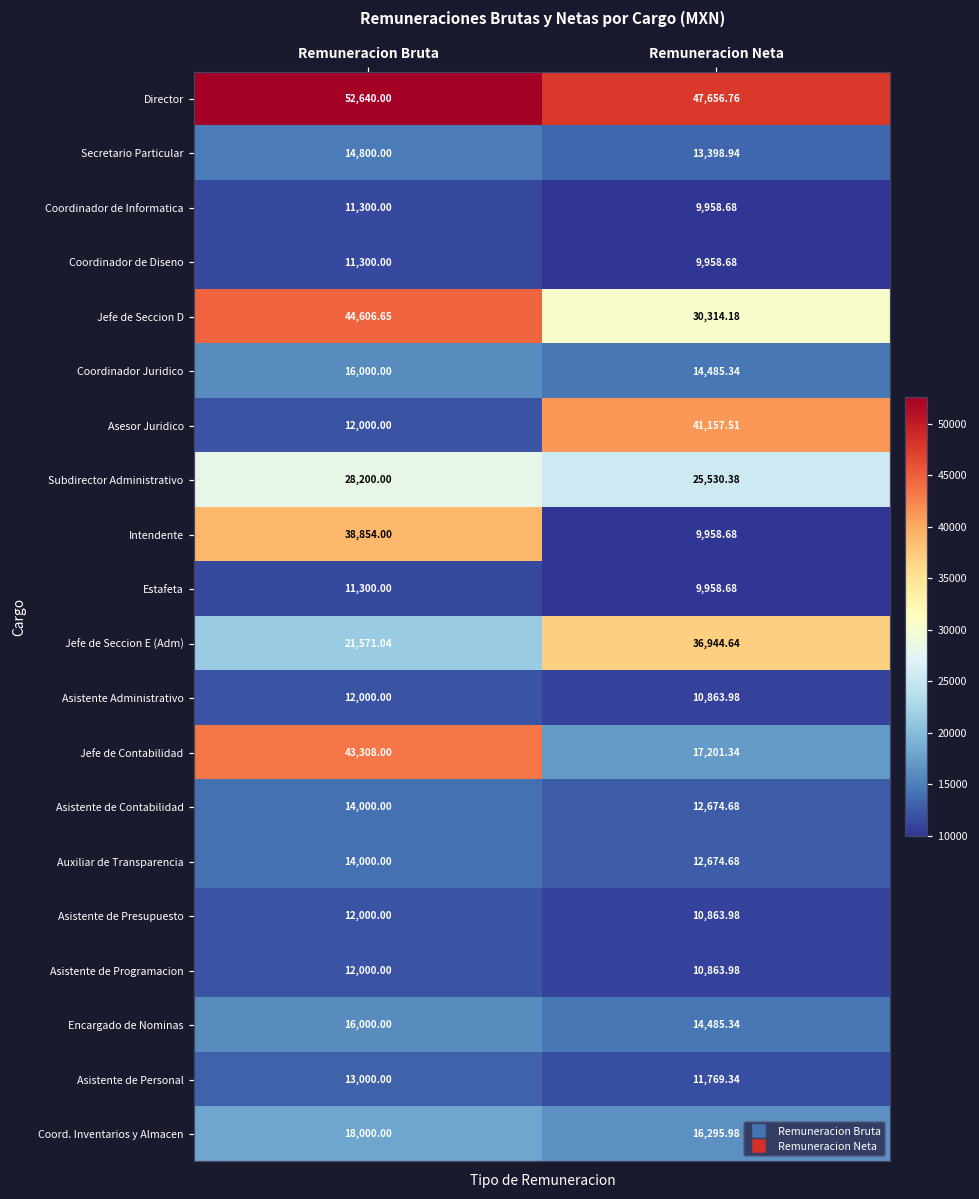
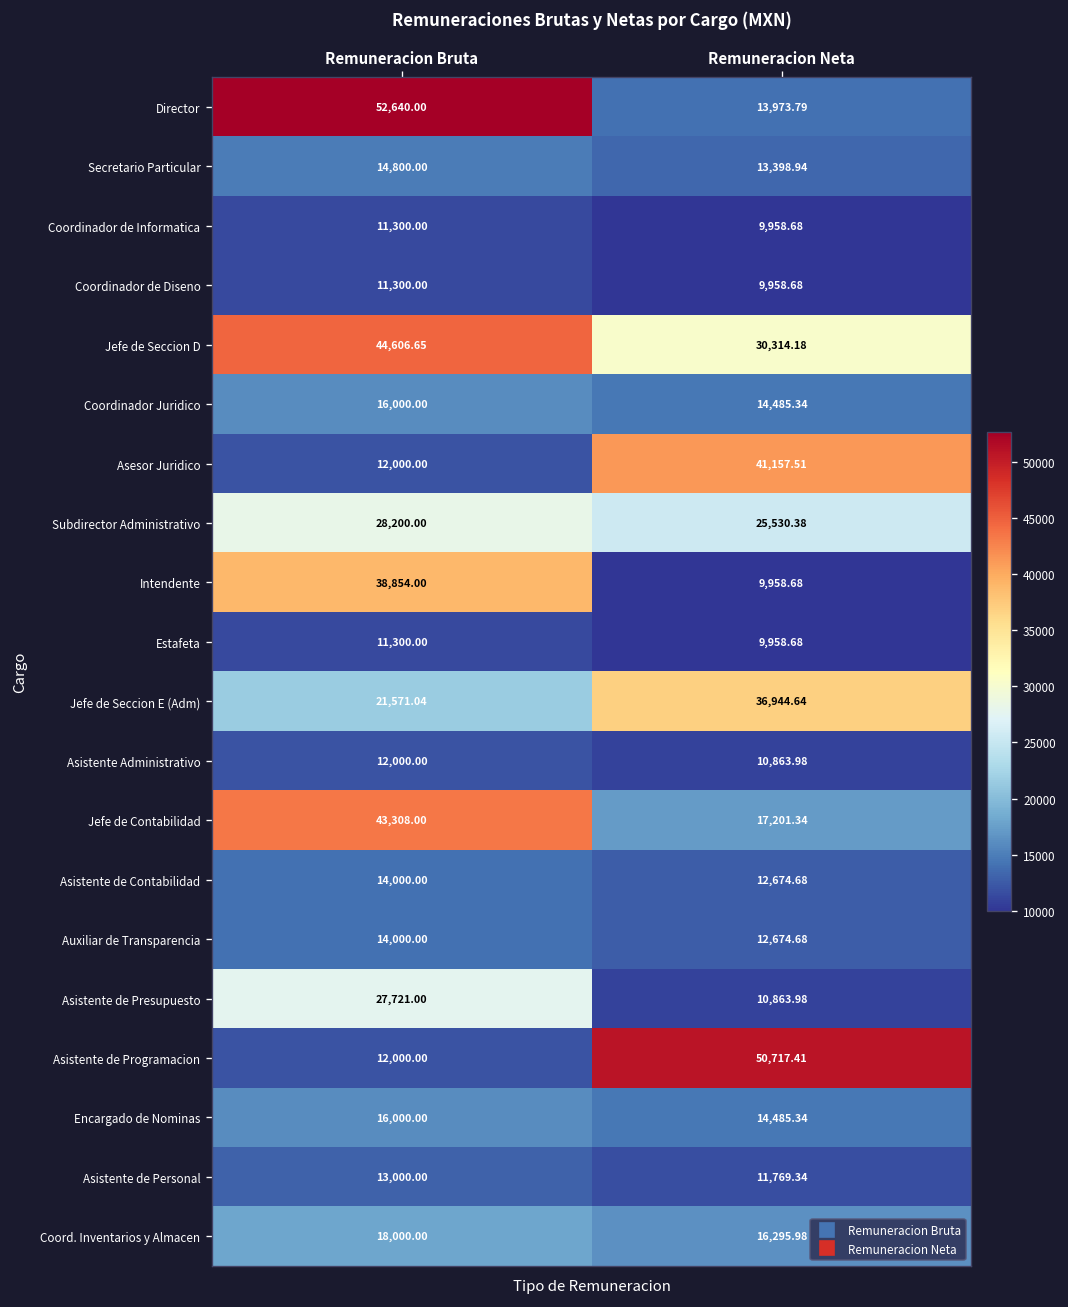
  {
    "Director": {
      "Remuneracion Bruta": "52,640.00",
-     "Remuneracion Neta": "47,656.76"
+     "Remuneracion Neta": "13,973.79"
    },
    "Secretario Particular": {
      "Remuneracion Bruta": "14,800.00",
      "Remuneracion Neta": "13,398.94"
    },
    "Coordinador de Informatica": {
      "Remuneracion Bruta": "11,300.00",
      "Remuneracion Neta": "9,958.68"
    },
    "Coordinador de Diseno": {
      "Remuneracion Bruta": "11,300.00",
      "Remuneracion Neta": "9,958.68"
    },
    "Jefe de Seccion D": {
      "Remuneracion Bruta": "44,606.65",
      "Remuneracion Neta": "30,314.18"
    },
    "Coordinador Juridico": {
      "Remuneracion Bruta": "16,000.00",
      "Remuneracion Neta": "14,485.34"
    },
    "Asesor Juridico": {
      "Remuneracion Bruta": "12,000.00",
      "Remuneracion Neta": "41,157.51"
    },
    "Subdirector Administrativo": {
      "Remuneracion Bruta": "28,200.00",
      "Remuneracion Neta": "25,530.38"
    },
    "Intendente": {
      "Remuneracion Bruta": "38,854.00",
      "Remuneracion Neta": "9,958.68"
    },
    "Estafeta": {
      "Remuneracion Bruta": "11,300.00",
      "Remuneracion Neta": "9,958.68"
    },
    "Jefe de Seccion E (Adm)": {
      "Remuneracion Bruta": "21,571.04",
      "Remuneracion Neta": "36,944.64"
    },
    "Asistente Administrativo": {
      "Remuneracion Bruta": "12,000.00",
      "Remuneracion Neta": "10,863.98"
    },
    "Jefe de Contabilidad": {
      "Remuneracion Bruta": "43,308.00",
      "Remuneracion Neta": "17,201.34"
    },
    "Asistente de Contabilidad": {
      "Remuneracion Bruta": "14,000.00",
      "Remuneracion Neta": "12,674.68"
    },
    "Auxiliar de Transparencia": {
      "Remuneracion Bruta": "14,000.00",
      "Remuneracion Neta": "12,674.68"
    },
    "Asistente de Presupuesto": {
-     "Remuneracion Bruta": "12,000.00",
+     "Remuneracion Bruta": "27,721.00",
      "Remuneracion Neta": "10,863.98"
    },
    "Asistente de Programacion": {
      "Remuneracion Bruta": "12,000.00",
-     "Remuneracion Neta": "10,863.98"
+     "Remuneracion Neta": "50,717.41"
    },
    "Encargado de Nominas": {
      "Remuneracion Bruta": "16,000.00",
      "Remuneracion Neta": "14,485.34"
    },
    "Asistente de Personal": {
      "Remuneracion Bruta": "13,000.00",
      "Remuneracion Neta": "11,769.34"
    },
    "Coord. Inventarios y Almacen": {
      "Remuneracion Bruta": "18,000.00",
      "Remuneracion Neta": "16,295.98"
    }
  }
